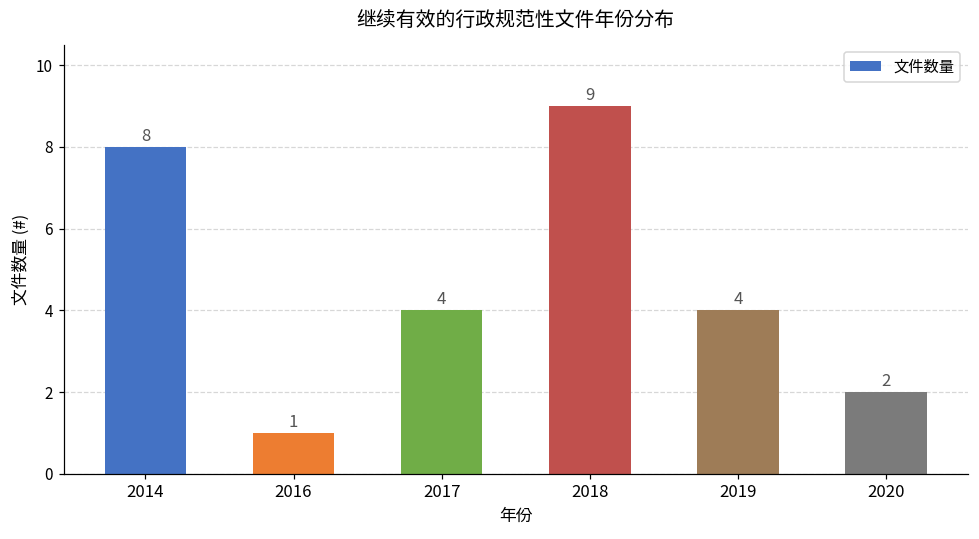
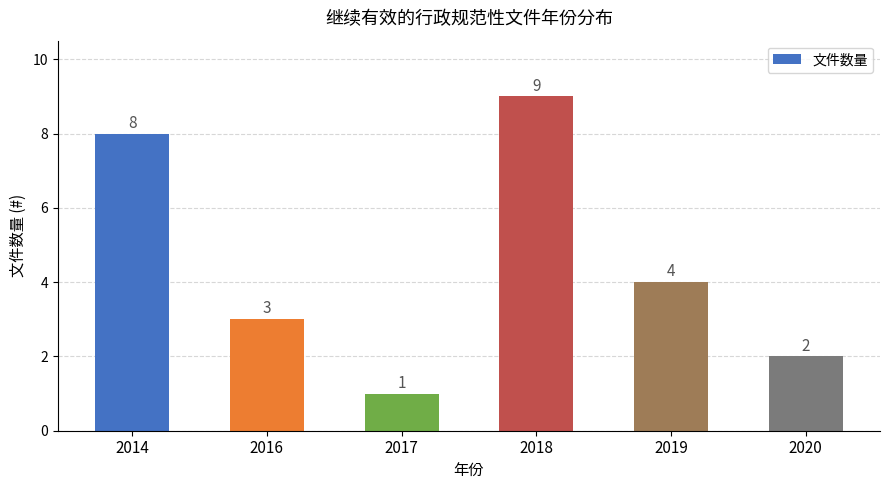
  {
    "2014": 8,
-   "2016": 1,
-   "2017": 4,
+   "2016": 3,
+   "2017": 1,
    "2018": 9,
    "2019": 4,
    "2020": 2
  }
